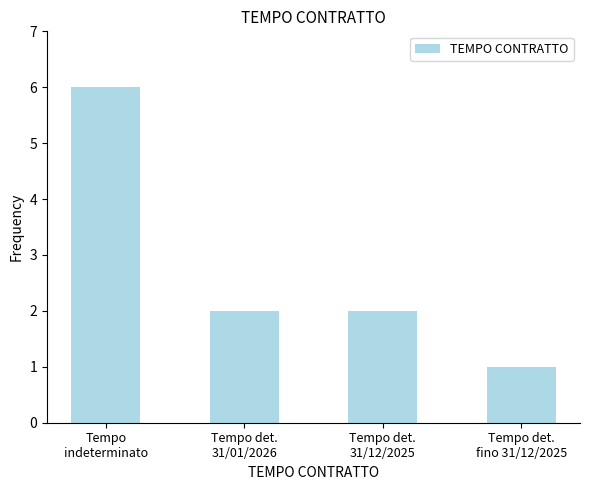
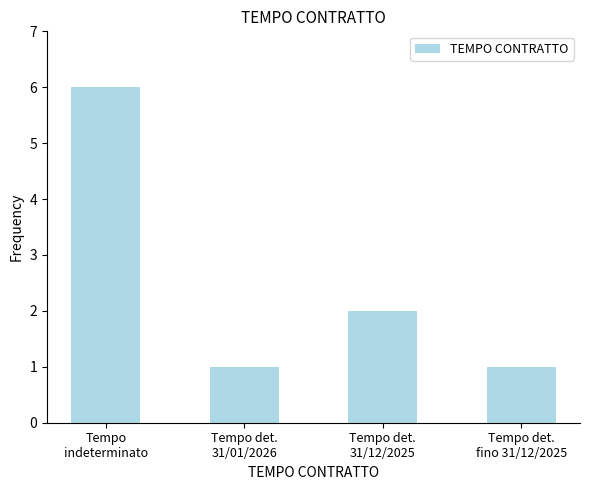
  {
    "Tempo indeterminato": 6,
-   "Tempo det. 31/01/2026": 2,
+   "Tempo det. 31/01/2026": 1,
    "Tempo det. 31/12/2025": 2,
    "Tempo det. fino 31/12/2025": 1
  }
